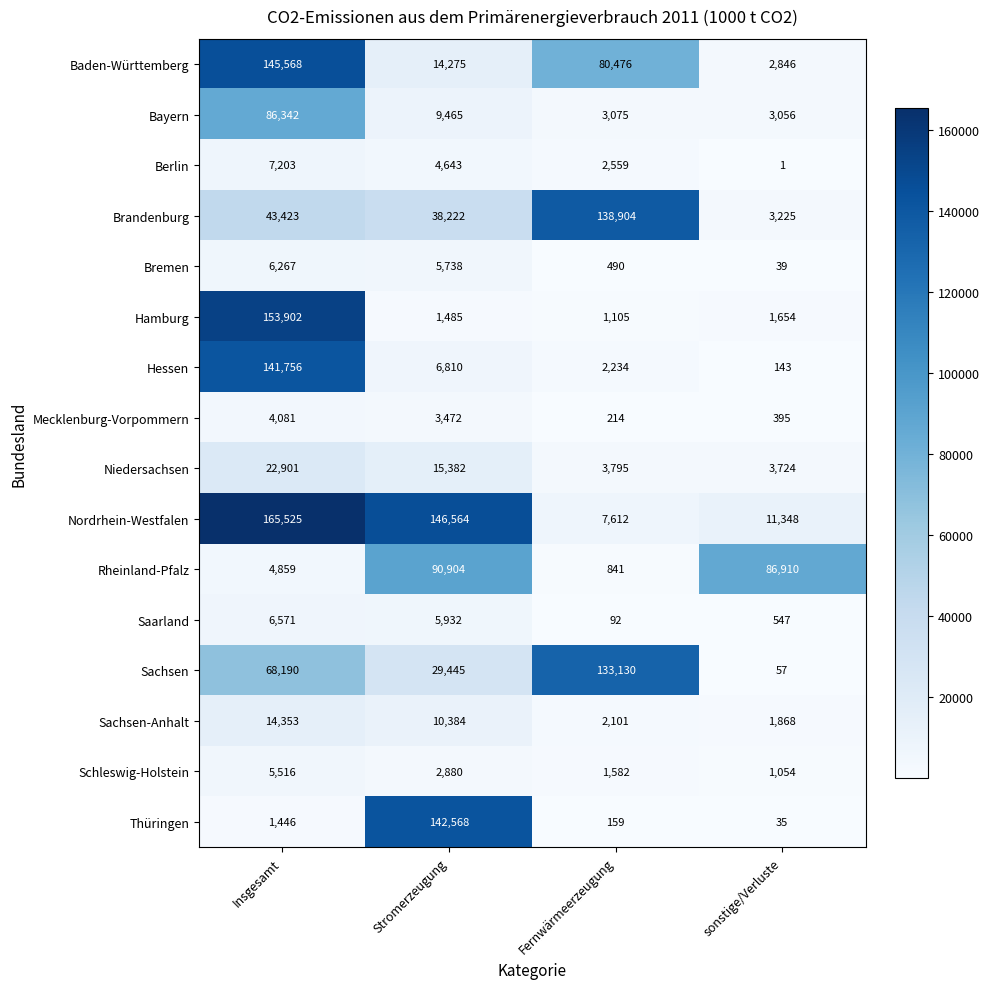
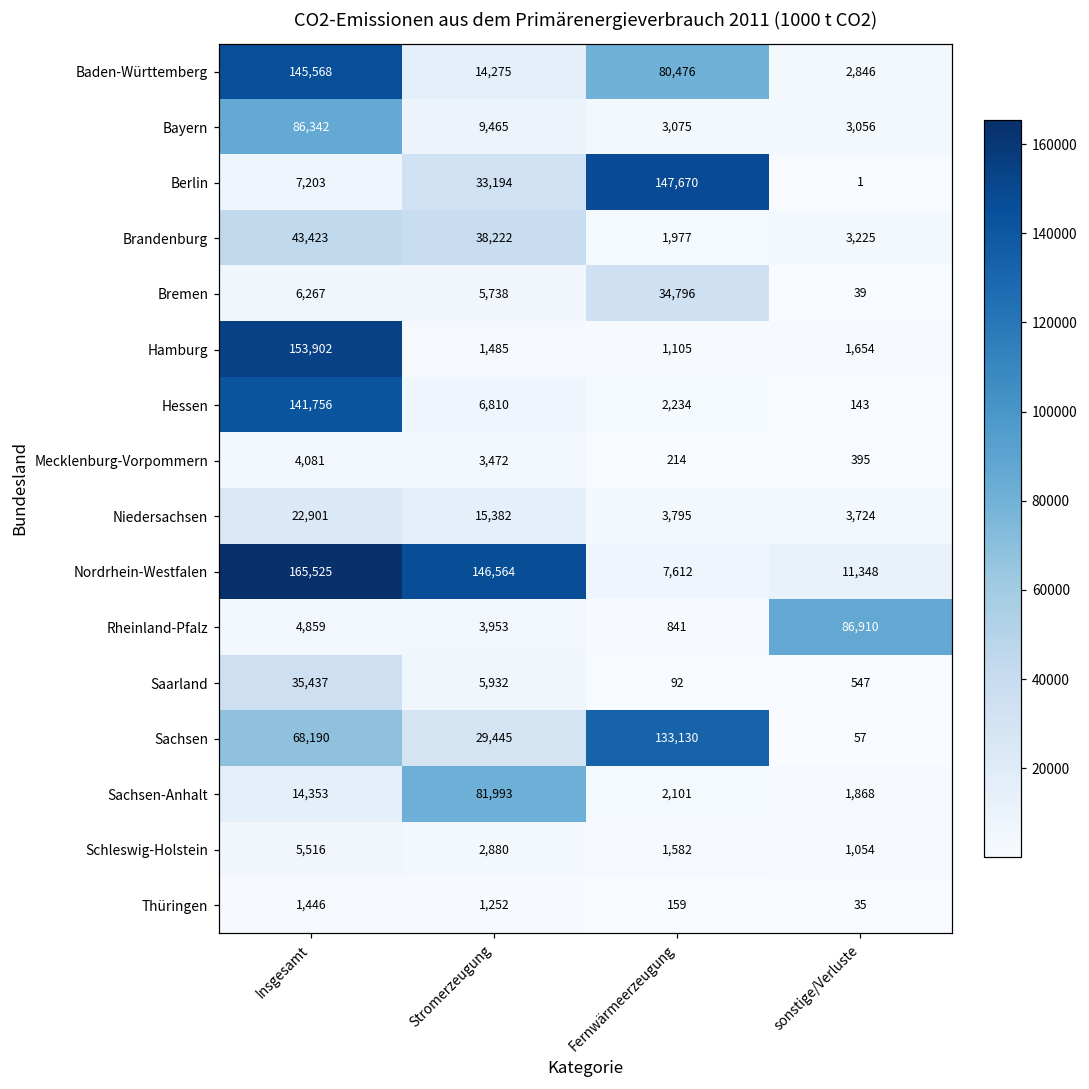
  {
    "Baden-Württemberg": {
      "Insgesamt": "145,568",
      "Stromerzeugung": "14,275",
      "Fernwärmeerzeugung": "80,476",
      "sonstige/Verluste": "2,846"
    },
    "Bayern": {
      "Insgesamt": "86,342",
      "Stromerzeugung": "9,465",
      "Fernwärmeerzeugung": "3,075",
      "sonstige/Verluste": "3,056"
    },
    "Berlin": {
      "Insgesamt": "7,203",
-     "Stromerzeugung": "4,643",
-     "Fernwärmeerzeugung": "2,559",
+     "Stromerzeugung": "33,194",
+     "Fernwärmeerzeugung": "147,670",
      "sonstige/Verluste": "1"
    },
    "Brandenburg": {
      "Insgesamt": "43,423",
      "Stromerzeugung": "38,222",
-     "Fernwärmeerzeugung": "138,904",
+     "Fernwärmeerzeugung": "1,977",
      "sonstige/Verluste": "3,225"
    },
    "Bremen": {
      "Insgesamt": "6,267",
      "Stromerzeugung": "5,738",
-     "Fernwärmeerzeugung": "490",
+     "Fernwärmeerzeugung": "34,796",
      "sonstige/Verluste": "39"
    },
    "Hamburg": {
      "Insgesamt": "153,902",
      "Stromerzeugung": "1,485",
      "Fernwärmeerzeugung": "1,105",
      "sonstige/Verluste": "1,654"
    },
    "Hessen": {
      "Insgesamt": "141,756",
      "Stromerzeugung": "6,810",
      "Fernwärmeerzeugung": "2,234",
      "sonstige/Verluste": "143"
    },
    "Mecklenburg-Vorpommern": {
      "Insgesamt": "4,081",
      "Stromerzeugung": "3,472",
      "Fernwärmeerzeugung": "214",
      "sonstige/Verluste": "395"
    },
    "Niedersachsen": {
      "Insgesamt": "22,901",
      "Stromerzeugung": "15,382",
      "Fernwärmeerzeugung": "3,795",
      "sonstige/Verluste": "3,724"
    },
    "Nordrhein-Westfalen": {
      "Insgesamt": "165,525",
      "Stromerzeugung": "146,564",
      "Fernwärmeerzeugung": "7,612",
      "sonstige/Verluste": "11,348"
    },
    "Rheinland-Pfalz": {
      "Insgesamt": "4,859",
-     "Stromerzeugung": "90,904",
+     "Stromerzeugung": "3,953",
      "Fernwärmeerzeugung": "841",
      "sonstige/Verluste": "86,910"
    },
    "Saarland": {
-     "Insgesamt": "6,571",
+     "Insgesamt": "35,437",
      "Stromerzeugung": "5,932",
      "Fernwärmeerzeugung": "92",
      "sonstige/Verluste": "547"
    },
    "Sachsen": {
      "Insgesamt": "68,190",
      "Stromerzeugung": "29,445",
      "Fernwärmeerzeugung": "133,130",
      "sonstige/Verluste": "57"
    },
    "Sachsen-Anhalt": {
      "Insgesamt": "14,353",
-     "Stromerzeugung": "10,384",
+     "Stromerzeugung": "81,993",
      "Fernwärmeerzeugung": "2,101",
      "sonstige/Verluste": "1,868"
    },
    "Schleswig-Holstein": {
      "Insgesamt": "5,516",
      "Stromerzeugung": "2,880",
      "Fernwärmeerzeugung": "1,582",
      "sonstige/Verluste": "1,054"
    },
    "Thüringen": {
      "Insgesamt": "1,446",
-     "Stromerzeugung": "142,568",
+     "Stromerzeugung": "1,252",
      "Fernwärmeerzeugung": "159",
      "sonstige/Verluste": "35"
    }
  }
